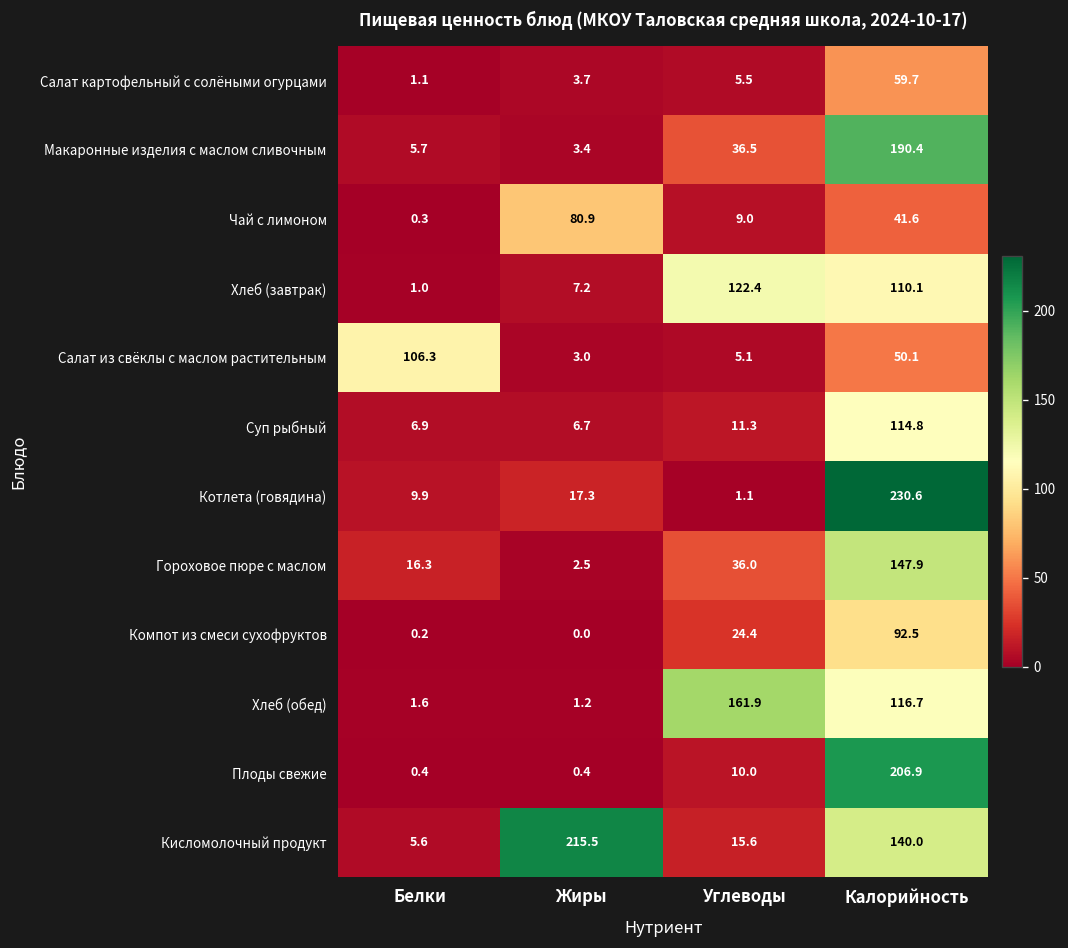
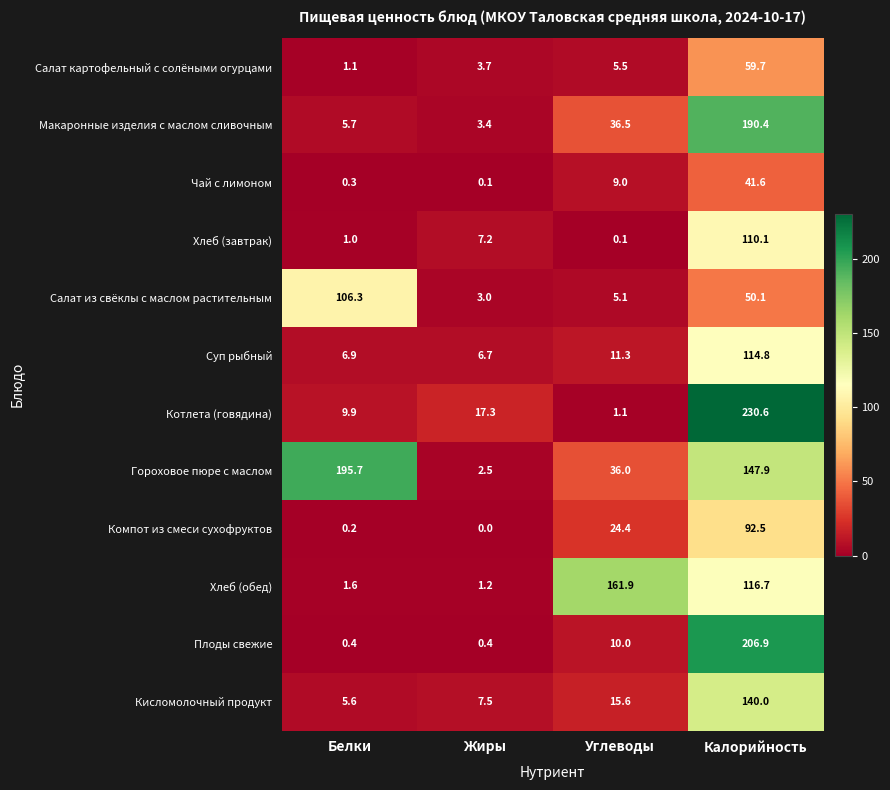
  {
    "Салат картофельный с солёными огурцами": {
      "Белки": 1.1,
      "Жиры": 3.7,
      "Углеводы": 5.5,
      "Калорийность": 59.7
    },
    "Макаронные изделия с маслом сливочным": {
      "Белки": 5.7,
      "Жиры": 3.4,
      "Углеводы": 36.5,
      "Калорийность": 190.4
    },
    "Чай с лимоном": {
      "Белки": 0.3,
-     "Жиры": 80.9,
+     "Жиры": 0.1,
      "Углеводы": 9.0,
      "Калорийность": 41.6
    },
    "Хлеб (завтрак)": {
      "Белки": 1.0,
      "Жиры": 7.2,
-     "Углеводы": 122.4,
+     "Углеводы": 0.1,
      "Калорийность": 110.1
    },
    "Салат из свёклы с маслом растительным": {
      "Белки": 106.3,
      "Жиры": 3.0,
      "Углеводы": 5.1,
      "Калорийность": 50.1
    },
    "Суп рыбный": {
      "Белки": 6.9,
      "Жиры": 6.7,
      "Углеводы": 11.3,
      "Калорийность": 114.8
    },
    "Котлета (говядина)": {
      "Белки": 9.9,
      "Жиры": 17.3,
      "Углеводы": 1.1,
      "Калорийность": 230.6
    },
    "Гороховое пюре с маслом": {
-     "Белки": 16.3,
+     "Белки": 195.7,
      "Жиры": 2.5,
      "Углеводы": 36.0,
      "Калорийность": 147.9
    },
    "Компот из смеси сухофруктов": {
      "Белки": 0.2,
      "Жиры": 0.0,
      "Углеводы": 24.4,
      "Калорийность": 92.5
    },
    "Хлеб (обед)": {
      "Белки": 1.6,
      "Жиры": 1.2,
      "Углеводы": 161.9,
      "Калорийность": 116.7
    },
    "Плоды свежие": {
      "Белки": 0.4,
      "Жиры": 0.4,
      "Углеводы": 10.0,
      "Калорийность": 206.9
    },
    "Кисломолочный продукт": {
      "Белки": 5.6,
-     "Жиры": 215.5,
+     "Жиры": 7.5,
      "Углеводы": 15.6,
      "Калорийность": 140.0
    }
  }
